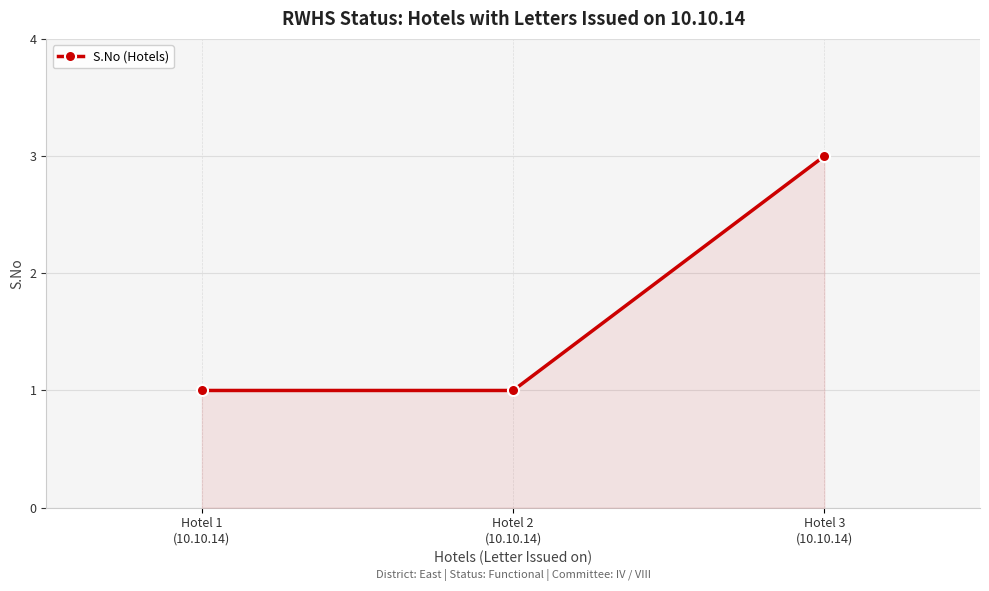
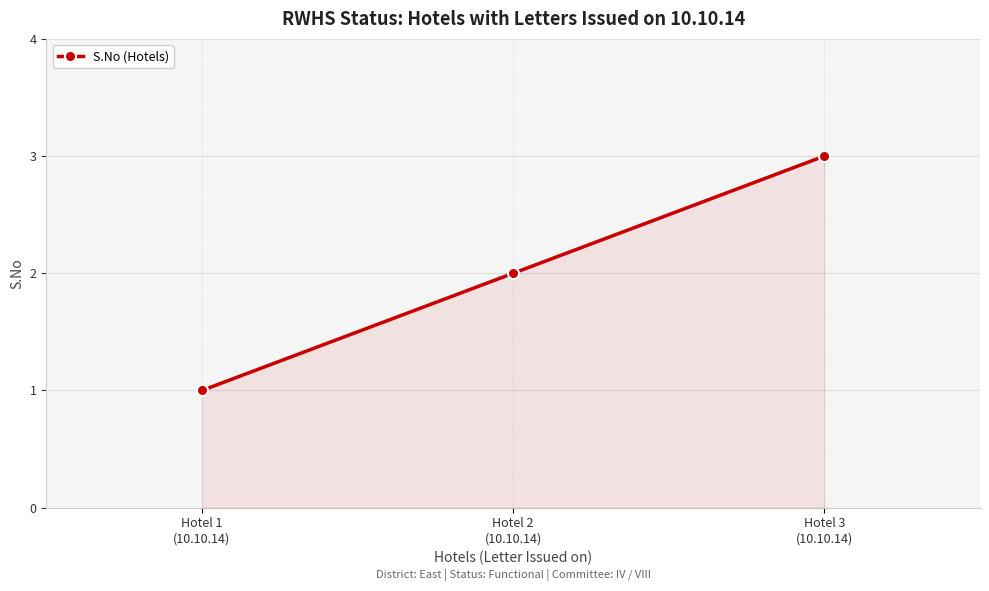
  {
    "Hotel 1 (10.10.14)": 1,
-   "Hotel 2 (10.10.14)": 1,
+   "Hotel 2 (10.10.14)": 2,
    "Hotel 3 (10.10.14)": 3
  }
